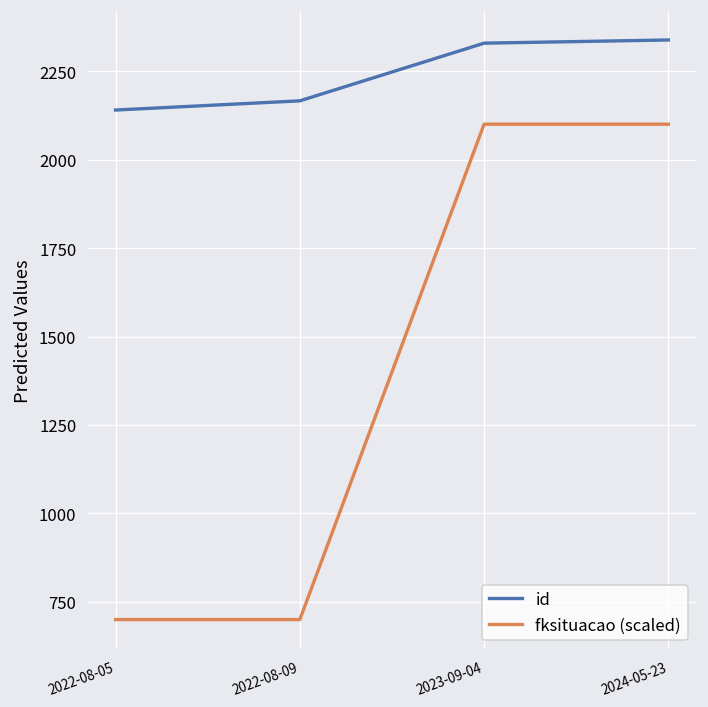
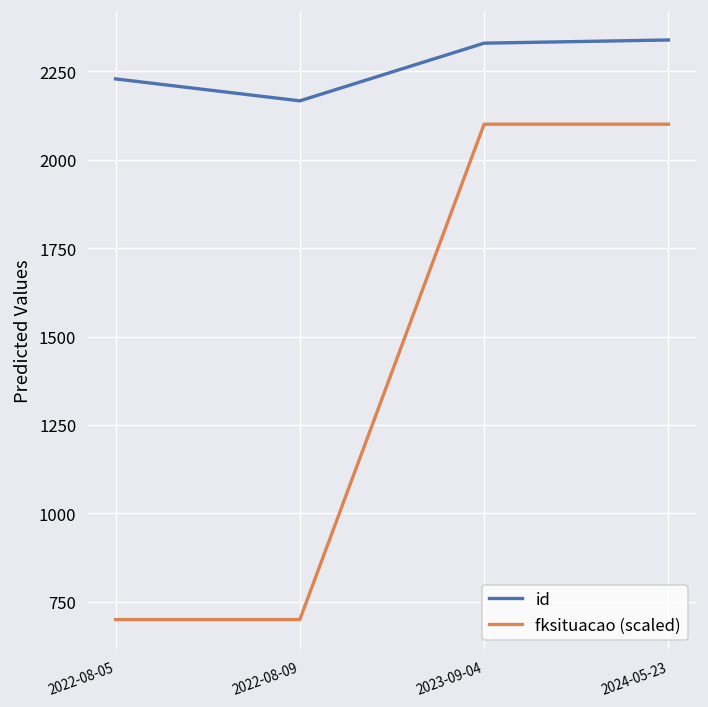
  {
    "id": {
-     "2022-08-05": 2140,
+     "2022-08-05": 2230,
      "2022-08-09": 2170,
      "2023-09-04": 2330,
      "2024-05-23": 2340
    },
    "fksituacao (scaled)": {
      "2022-08-05": 700,
      "2022-08-09": 700,
      "2023-09-04": 2100,
      "2024-05-23": 2100
    }
  }
